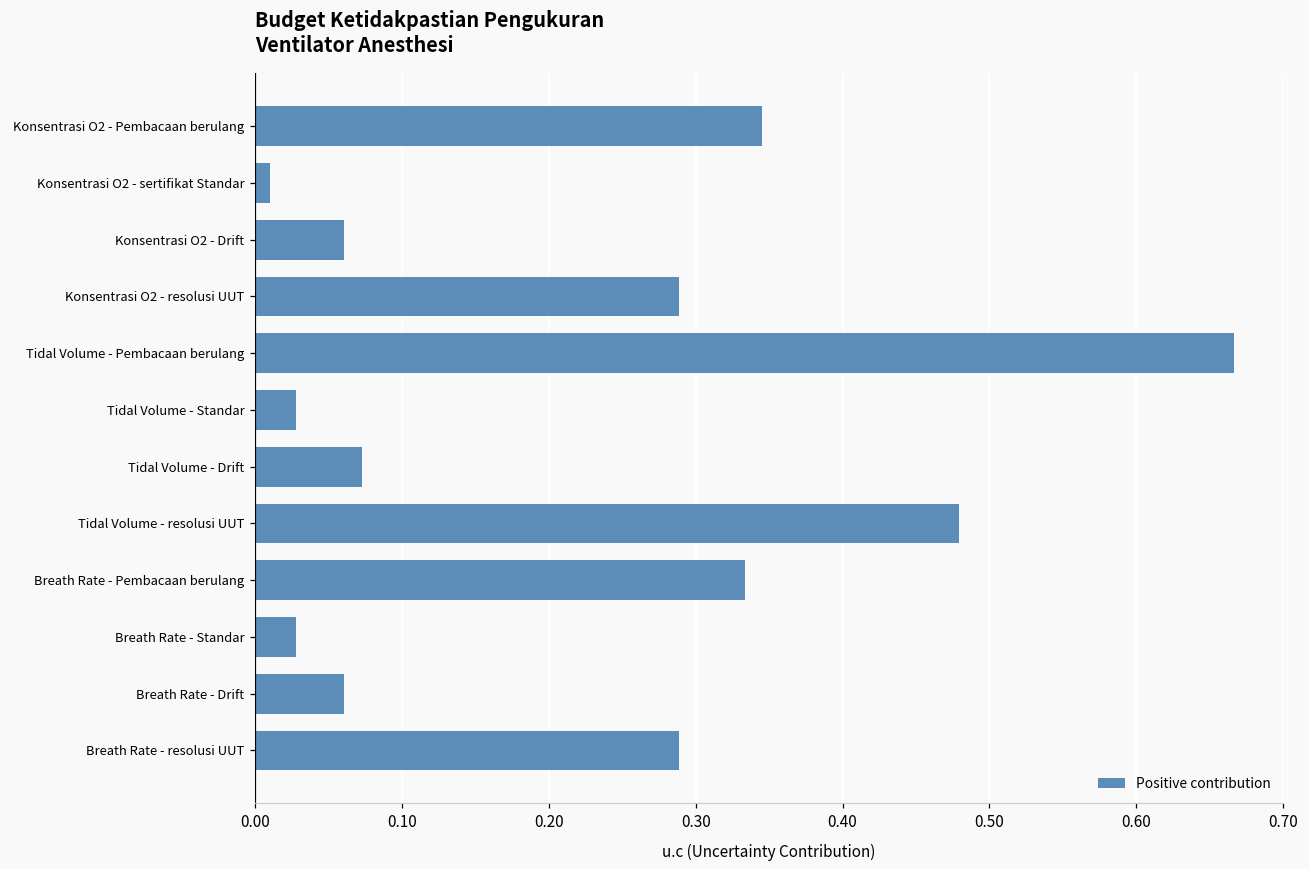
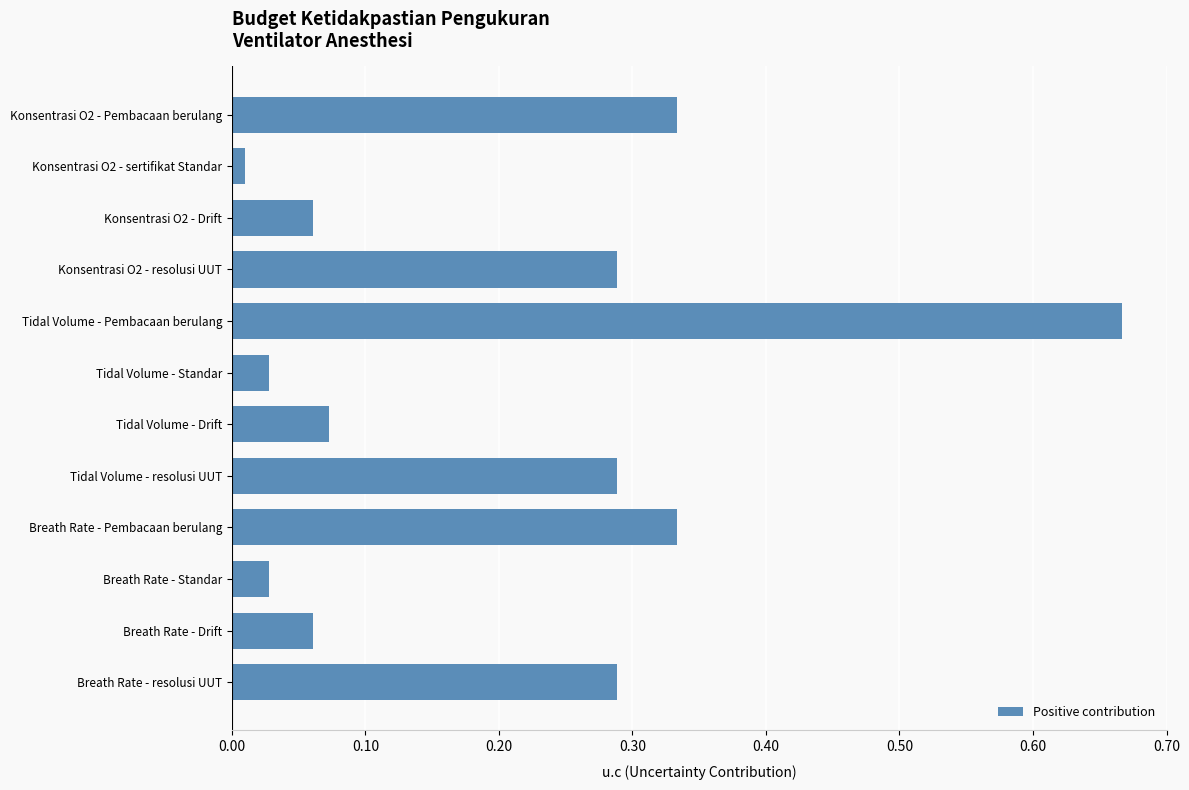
  {
-   "Konsentrasi O2 - Pembacaan berulang": 0.345,
+   "Konsentrasi O2 - Pembacaan berulang": 0.333,
    "Konsentrasi O2 - sertifikat Standar": 0.010,
    "Konsentrasi O2 - Drift": 0.061,
    "Konsentrasi O2 - resolusi UUT": 0.289,
    "Tidal Volume - Pembacaan berulang": 0.667,
    "Tidal Volume - Standar": 0.028,
    "Tidal Volume - Drift": 0.073,
-   "Tidal Volume - resolusi UUT": 0.479,
+   "Tidal Volume - resolusi UUT": 0.289,
    "Breath Rate - Pembacaan berulang": 0.333,
    "Breath Rate - Standar": 0.028,
    "Breath Rate - Drift": 0.061,
    "Breath Rate - resolusi UUT": 0.289
  }
